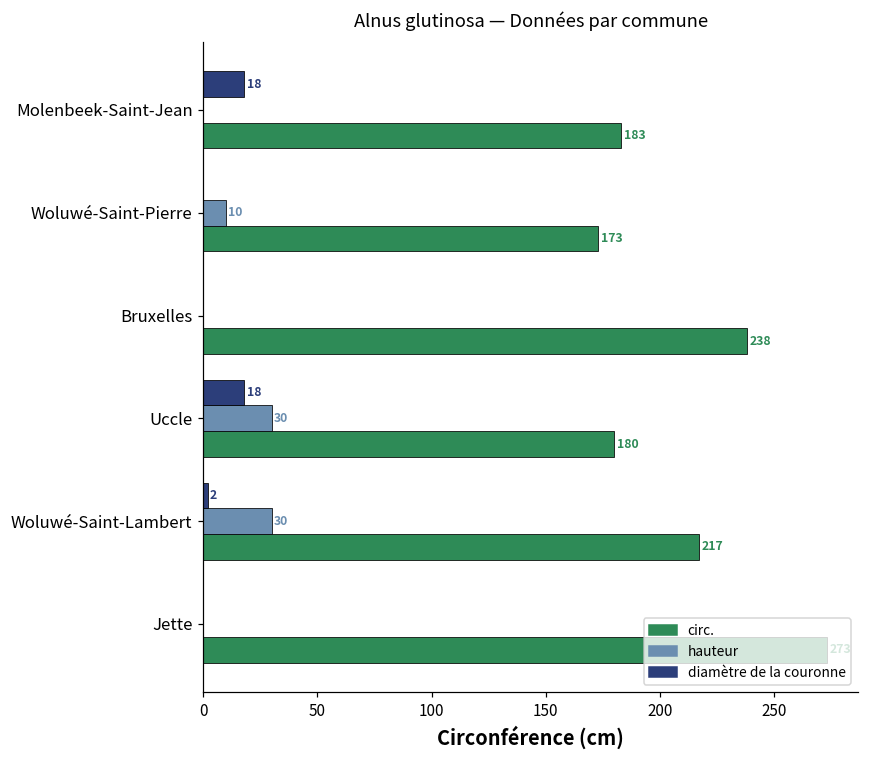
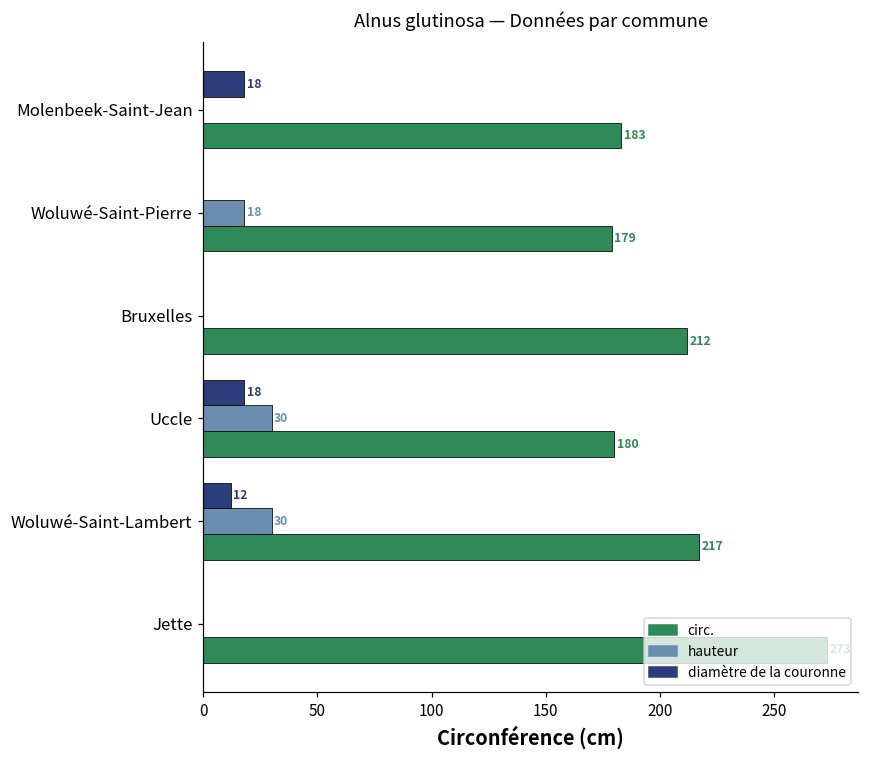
  {
    "circ.": {
      "Molenbeek-Saint-Jean": 183,
-     "Woluwé-Saint-Pierre": 173,
-     "Bruxelles": 238,
+     "Woluwé-Saint-Pierre": 179,
+     "Bruxelles": 212,
      "Uccle": 180,
      "Woluwé-Saint-Lambert": 217
    },
    "hauteur": {
-     "Woluwé-Saint-Pierre": 10,
+     "Woluwé-Saint-Pierre": 18,
      "Uccle": 30,
      "Woluwé-Saint-Lambert": 30
    },
    "diamètre de la couronne": {
      "Molenbeek-Saint-Jean": 18,
      "Uccle": 18,
-     "Woluwé-Saint-Lambert": 2
+     "Woluwé-Saint-Lambert": 12
    }
  }
